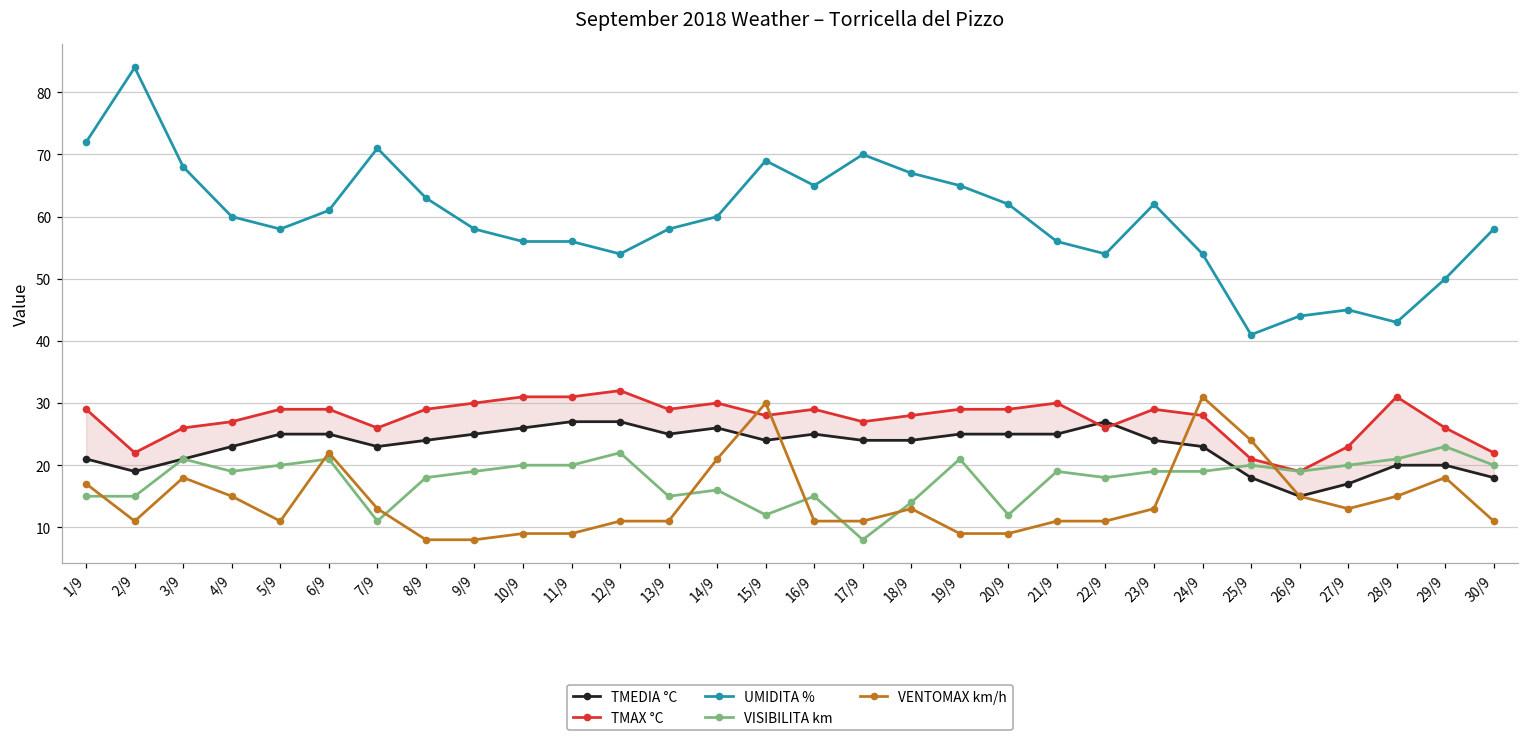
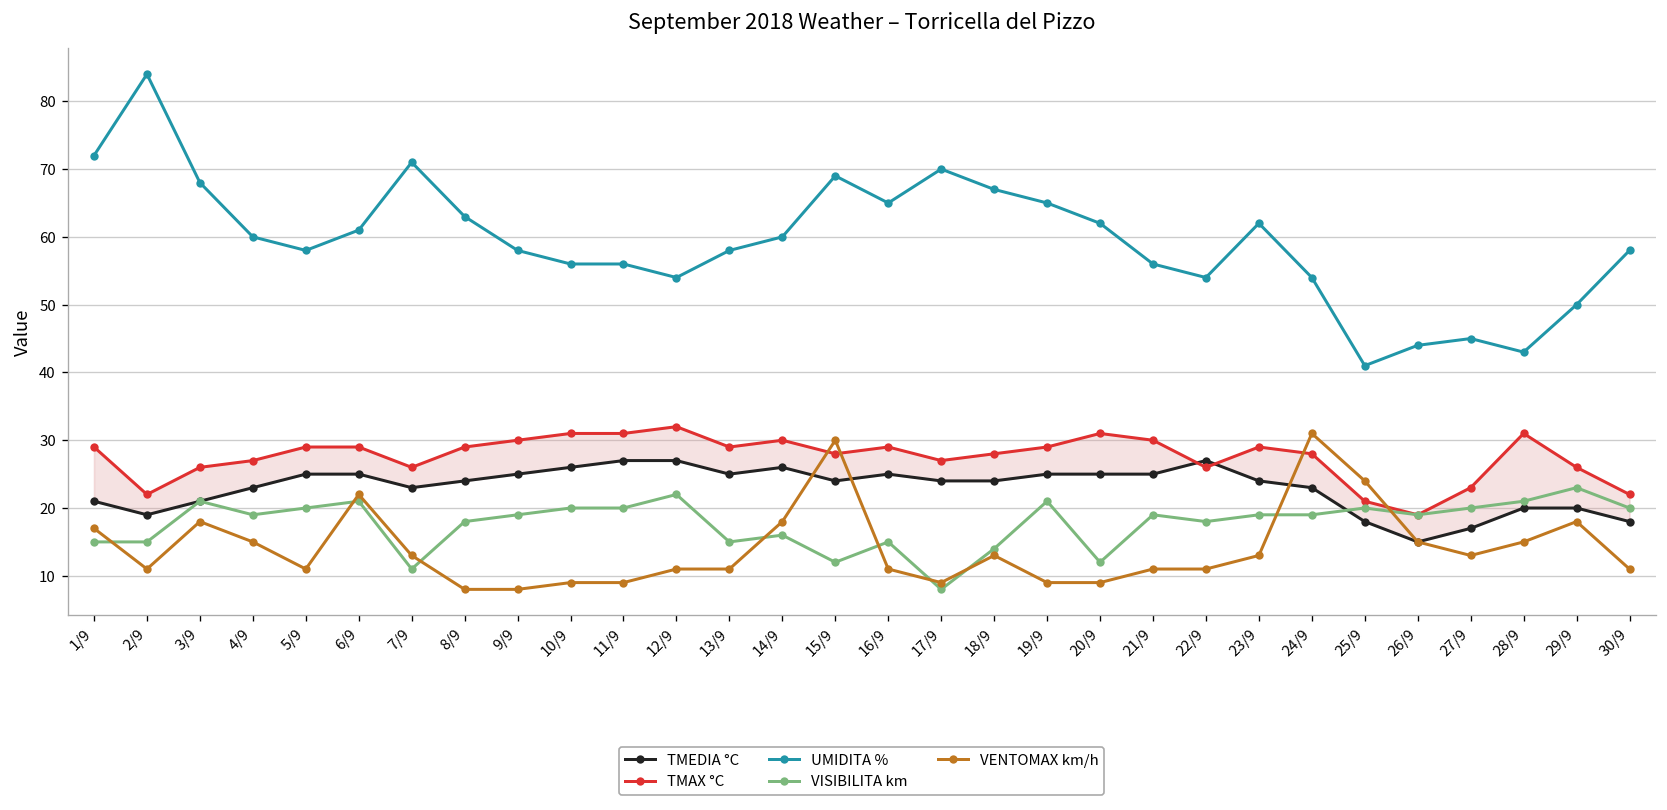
  {
    "TMEDIA °C": {
      "1/9": 21,
      "2/9": 19,
      "4/9": 23,
      "5/9": 25,
      "6/9": 25,
      "7/9": 23,
      "8/9": 24,
      "9/9": 25,
      "10/9": 26,
      "11/9": 27,
      "12/9": 27,
      "13/9": 25,
      "14/9": 26,
      "15/9": 24,
      "16/9": 25,
      "17/9": 24,
      "18/9": 24,
      "19/9": 25,
      "20/9": 25,
      "21/9": 25,
      "23/9": 24,
      "24/9": 23,
      "25/9": 18,
      "27/9": 17,
      "28/9": 20,
      "29/9": 20,
      "30/9": 18
    },
    "TMAX °C": {
-     "20/9": 29,
+     "20/9": 31,
      "22/9": 26
    },
    "UMIDITA %": {
      "1/9": 72,
      "2/9": 84,
      "3/9": 68,
      "4/9": 60,
      "5/9": 58,
      "6/9": 61,
      "7/9": 71,
      "8/9": 63,
      "9/9": 58,
      "10/9": 56,
      "11/9": 56,
      "12/9": 54,
      "13/9": 58,
      "14/9": 60,
      "15/9": 69,
      "16/9": 65,
      "17/9": 70,
      "18/9": 67,
      "19/9": 65,
      "20/9": 62,
      "21/9": 56,
      "22/9": 54,
      "23/9": 62,
      "24/9": 54,
      "25/9": 41,
      "26/9": 44,
      "27/9": 45,
      "28/9": 43,
      "29/9": 50,
      "30/9": 58
    },
    "VISIBILITA km": {
      "1/9": 15,
      "2/9": 15,
      "4/9": 19,
      "5/9": 20,
      "6/9": 21,
      "7/9": 11,
      "8/9": 18,
      "9/9": 19,
      "10/9": 20,
      "11/9": 20,
      "12/9": 22,
      "13/9": 15,
      "14/9": 16,
      "15/9": 12,
      "16/9": 15,
      "17/9": 8,
      "18/9": 14,
      "19/9": 21,
      "20/9": 12,
      "21/9": 19,
      "22/9": 18,
      "23/9": 19,
      "24/9": 19,
      "25/9": 20,
      "27/9": 20,
      "28/9": 21,
      "29/9": 23,
      "30/9": 20
    },
    "VENTOMAX km/h": {
      "1/9": 17,
      "2/9": 11,
      "3/9": 18,
      "4/9": 15,
      "5/9": 11,
      "6/9": 22,
      "7/9": 13,
      "8/9": 8,
      "9/9": 8,
      "10/9": 9,
      "11/9": 9,
      "12/9": 11,
      "13/9": 11,
-     "14/9": 21,
+     "14/9": 18,
      "15/9": 30,
      "16/9": 11,
-     "17/9": 11,
+     "17/9": 9,
      "18/9": 13,
      "19/9": 9,
      "20/9": 9,
      "21/9": 11,
      "22/9": 11,
      "23/9": 13,
      "24/9": 31,
      "25/9": 24,
      "27/9": 13,
      "28/9": 15,
      "29/9": 18,
      "30/9": 11
    }
  }
